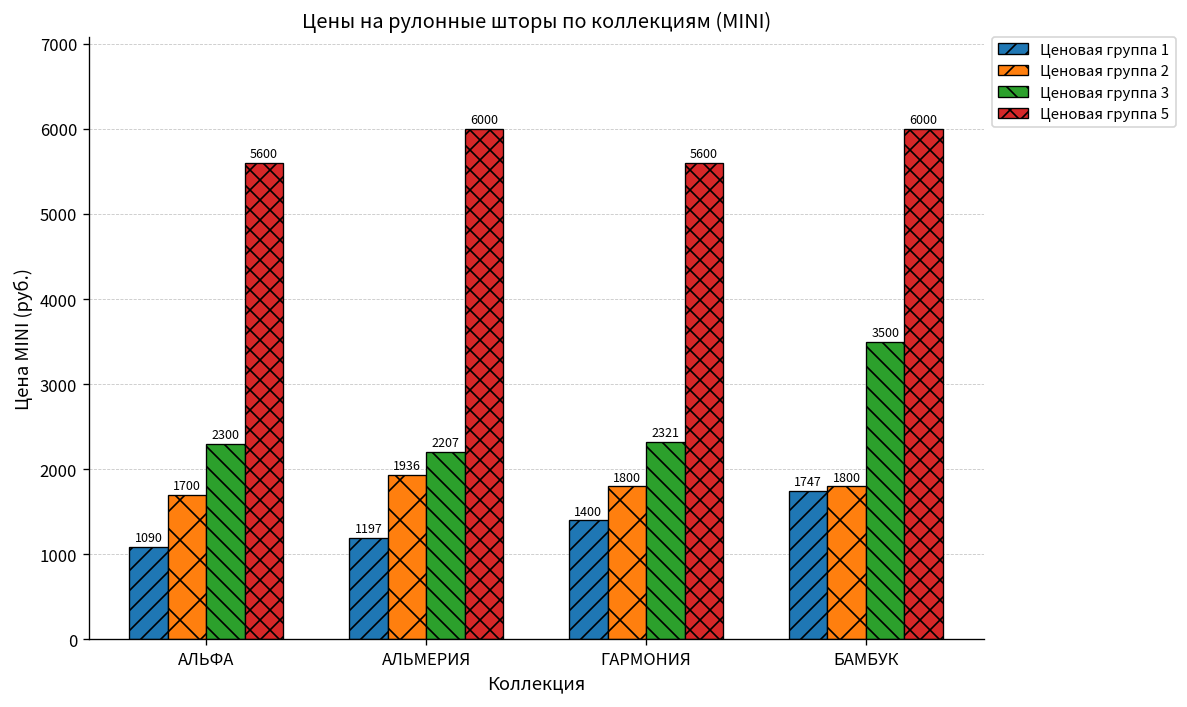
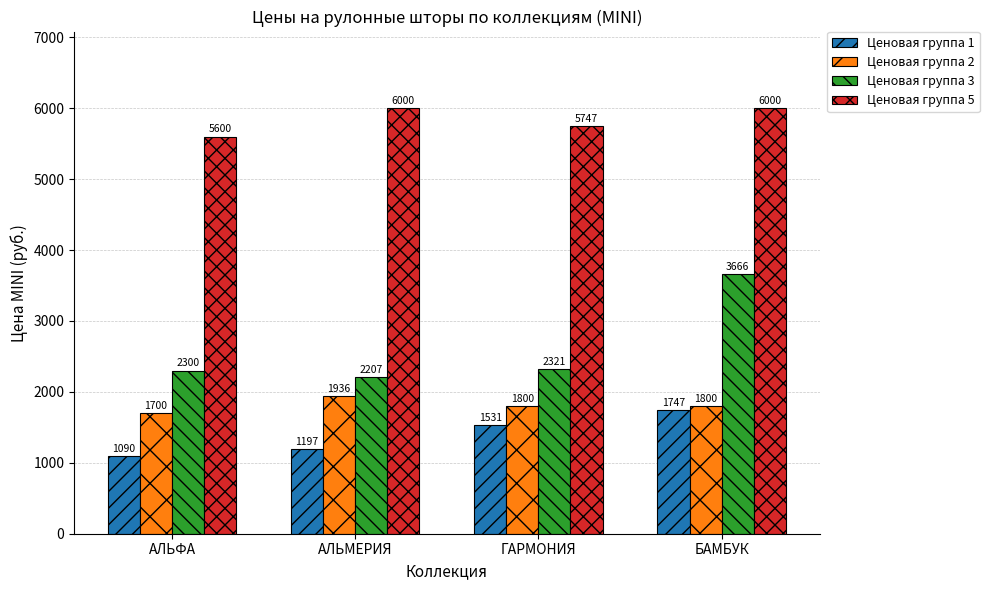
  {
    "Ценовая группа 1": {
      "АЛЬФА": 1090,
      "АЛЬМЕРИЯ": 1197,
-     "ГАРМОНИЯ": 1400,
+     "ГАРМОНИЯ": 1531,
      "БАМБУК": 1747
    },
    "Ценовая группа 2": {
      "АЛЬФА": 1700,
      "АЛЬМЕРИЯ": 1936,
      "ГАРМОНИЯ": 1800,
      "БАМБУК": 1800
    },
    "Ценовая группа 3": {
      "АЛЬФА": 2300,
      "АЛЬМЕРИЯ": 2207,
      "ГАРМОНИЯ": 2321,
-     "БАМБУК": 3500
+     "БАМБУК": 3666
    },
    "Ценовая группа 5": {
      "АЛЬФА": 5600,
      "АЛЬМЕРИЯ": 6000,
-     "ГАРМОНИЯ": 5600,
+     "ГАРМОНИЯ": 5747,
      "БАМБУК": 6000
    }
  }
